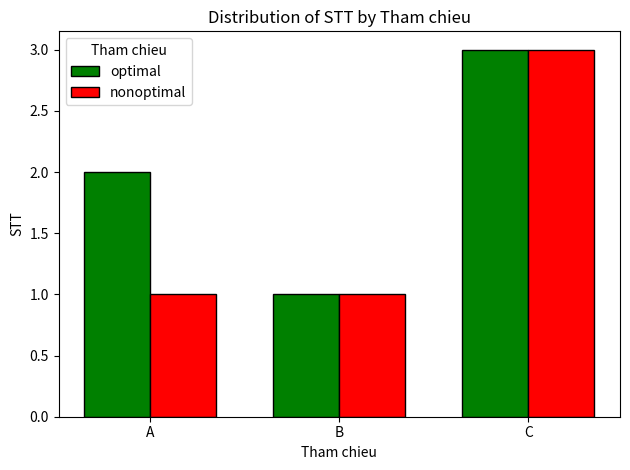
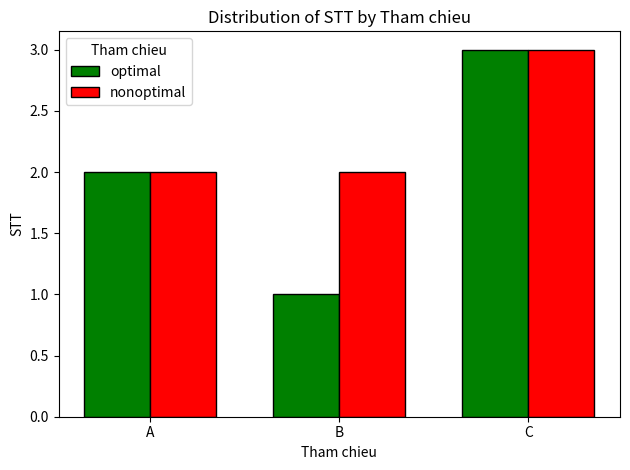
  {
    "optimal": {
      "A": 2,
      "B": 1,
      "C": 3
    },
    "nonoptimal": {
-     "A": 1,
-     "B": 1,
+     "A": 2,
+     "B": 2,
      "C": 3
    }
  }
